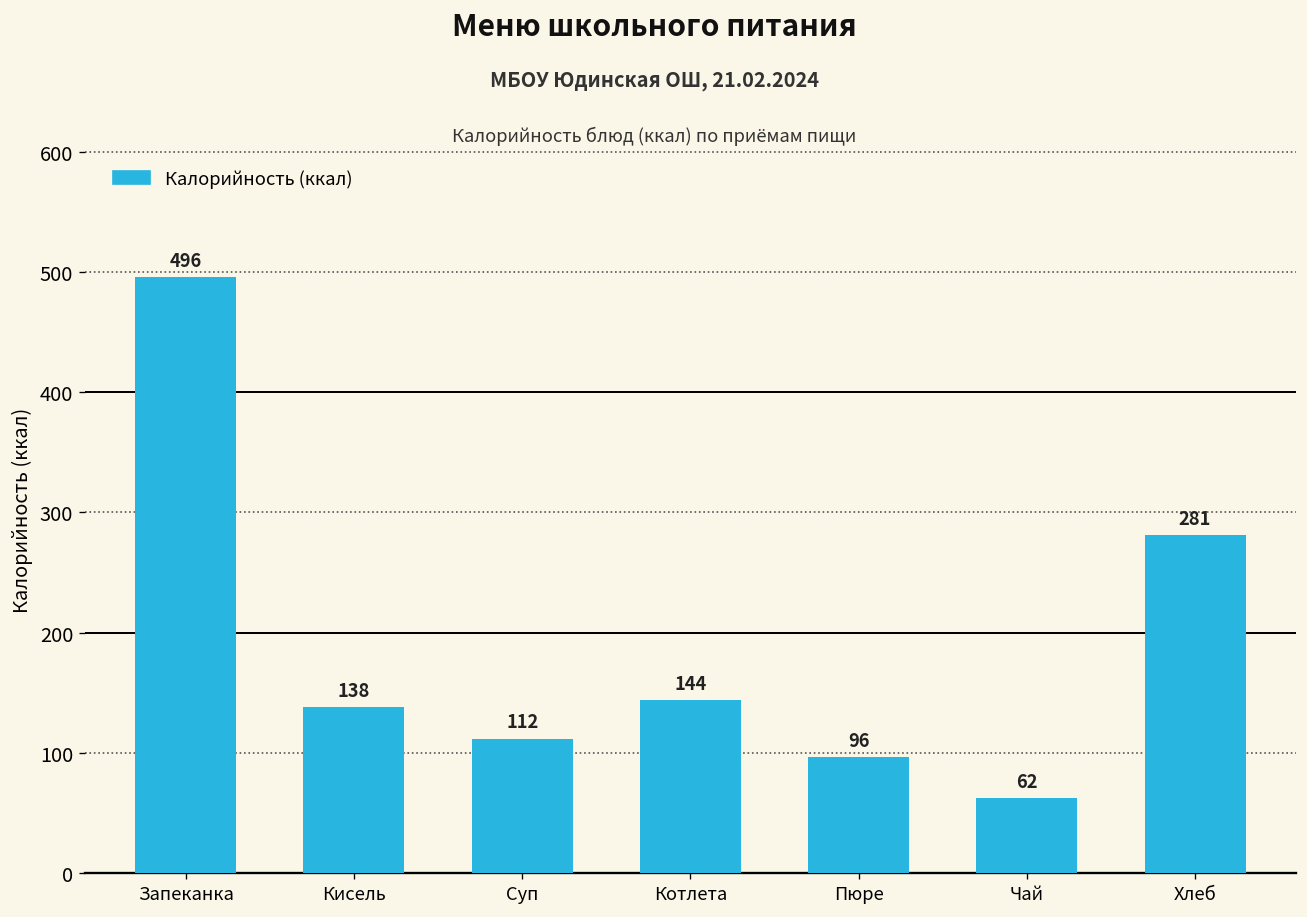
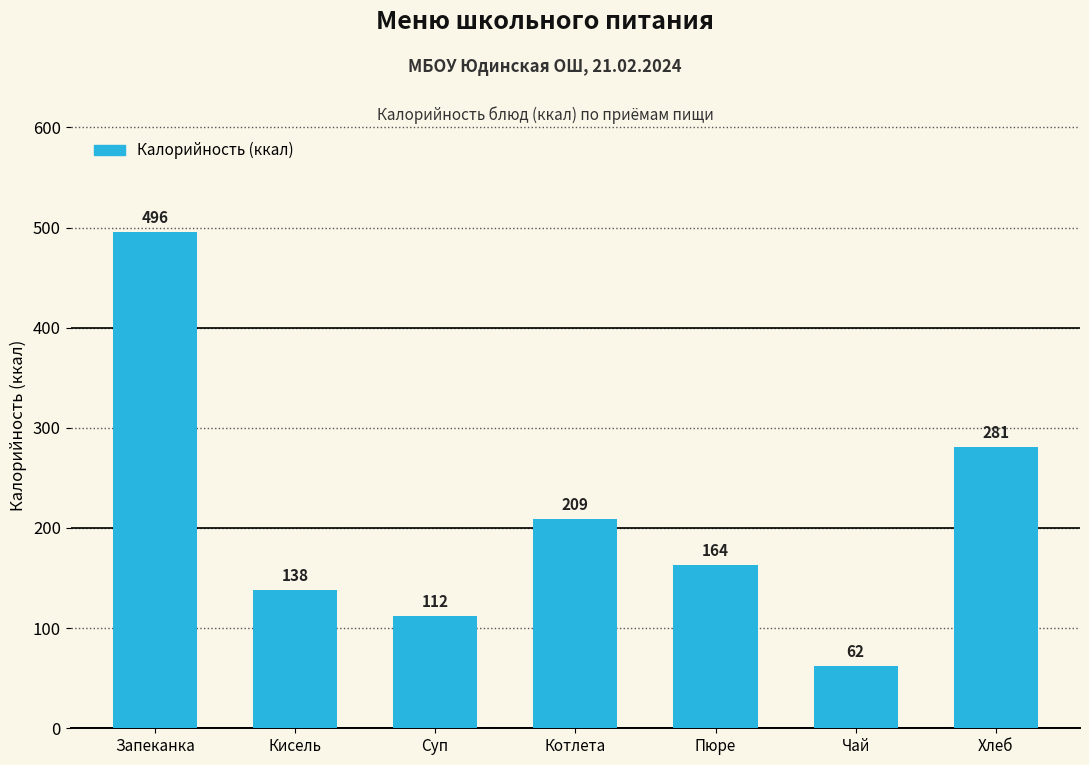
  {
    "Запеканка": 496,
    "Кисель": 138,
    "Суп": 112,
-   "Котлета": 144,
-   "Пюре": 96,
+   "Котлета": 209,
+   "Пюре": 164,
    "Чай": 62,
    "Хлеб": 281
  }
